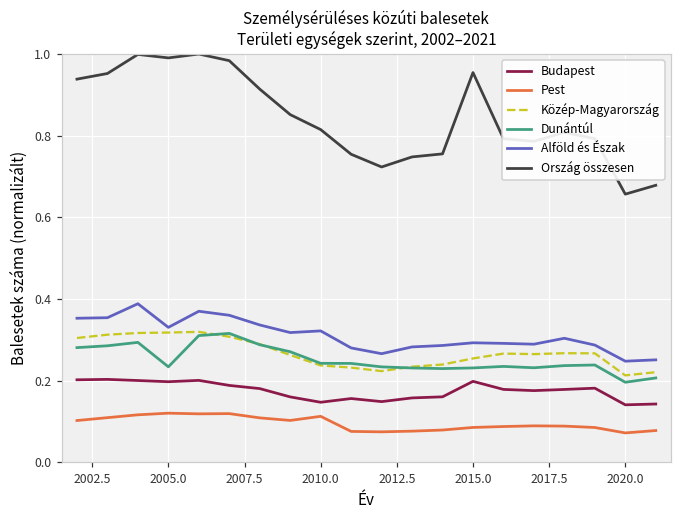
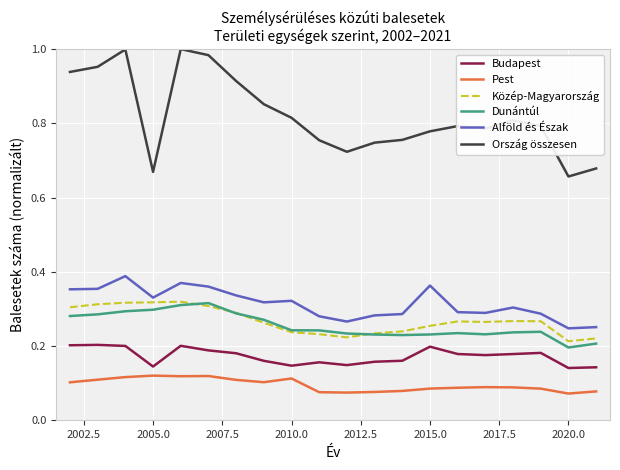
  {
    "Budapest": {
-     "2005.0": 0.20,
+     "2005.0": 0.14,
      "2010.0": 0.15,
      "2015.0": 0.20,
      "2020.0": 0.14
    },
    "Pest": {
      "2005.0": 0.12,
      "2010.0": 0.11,
      "2015.0": 0.09,
      "2020.0": 0.07
    },
    "Közép-Magyarország": {
      "2005.0": 0.32,
      "2015.0": 0.25,
      "2020.0": 0.21
    },
    "Dunántúl": {
-     "2005.0": 0.23,
+     "2005.0": 0.30,
      "2015.0": 0.23,
      "2020.0": 0.20
    },
    "Alföld és Észak": {
      "2005.0": 0.33,
      "2010.0": 0.32,
-     "2015.0": 0.29,
+     "2015.0": 0.36,
      "2020.0": 0.25
    },
    "Ország összesen": {
-     "2005.0": 0.99,
+     "2005.0": 0.67,
      "2010.0": 0.81,
-     "2015.0": 0.95,
+     "2015.0": 0.78,
      "2020.0": 0.66
    }
  }
